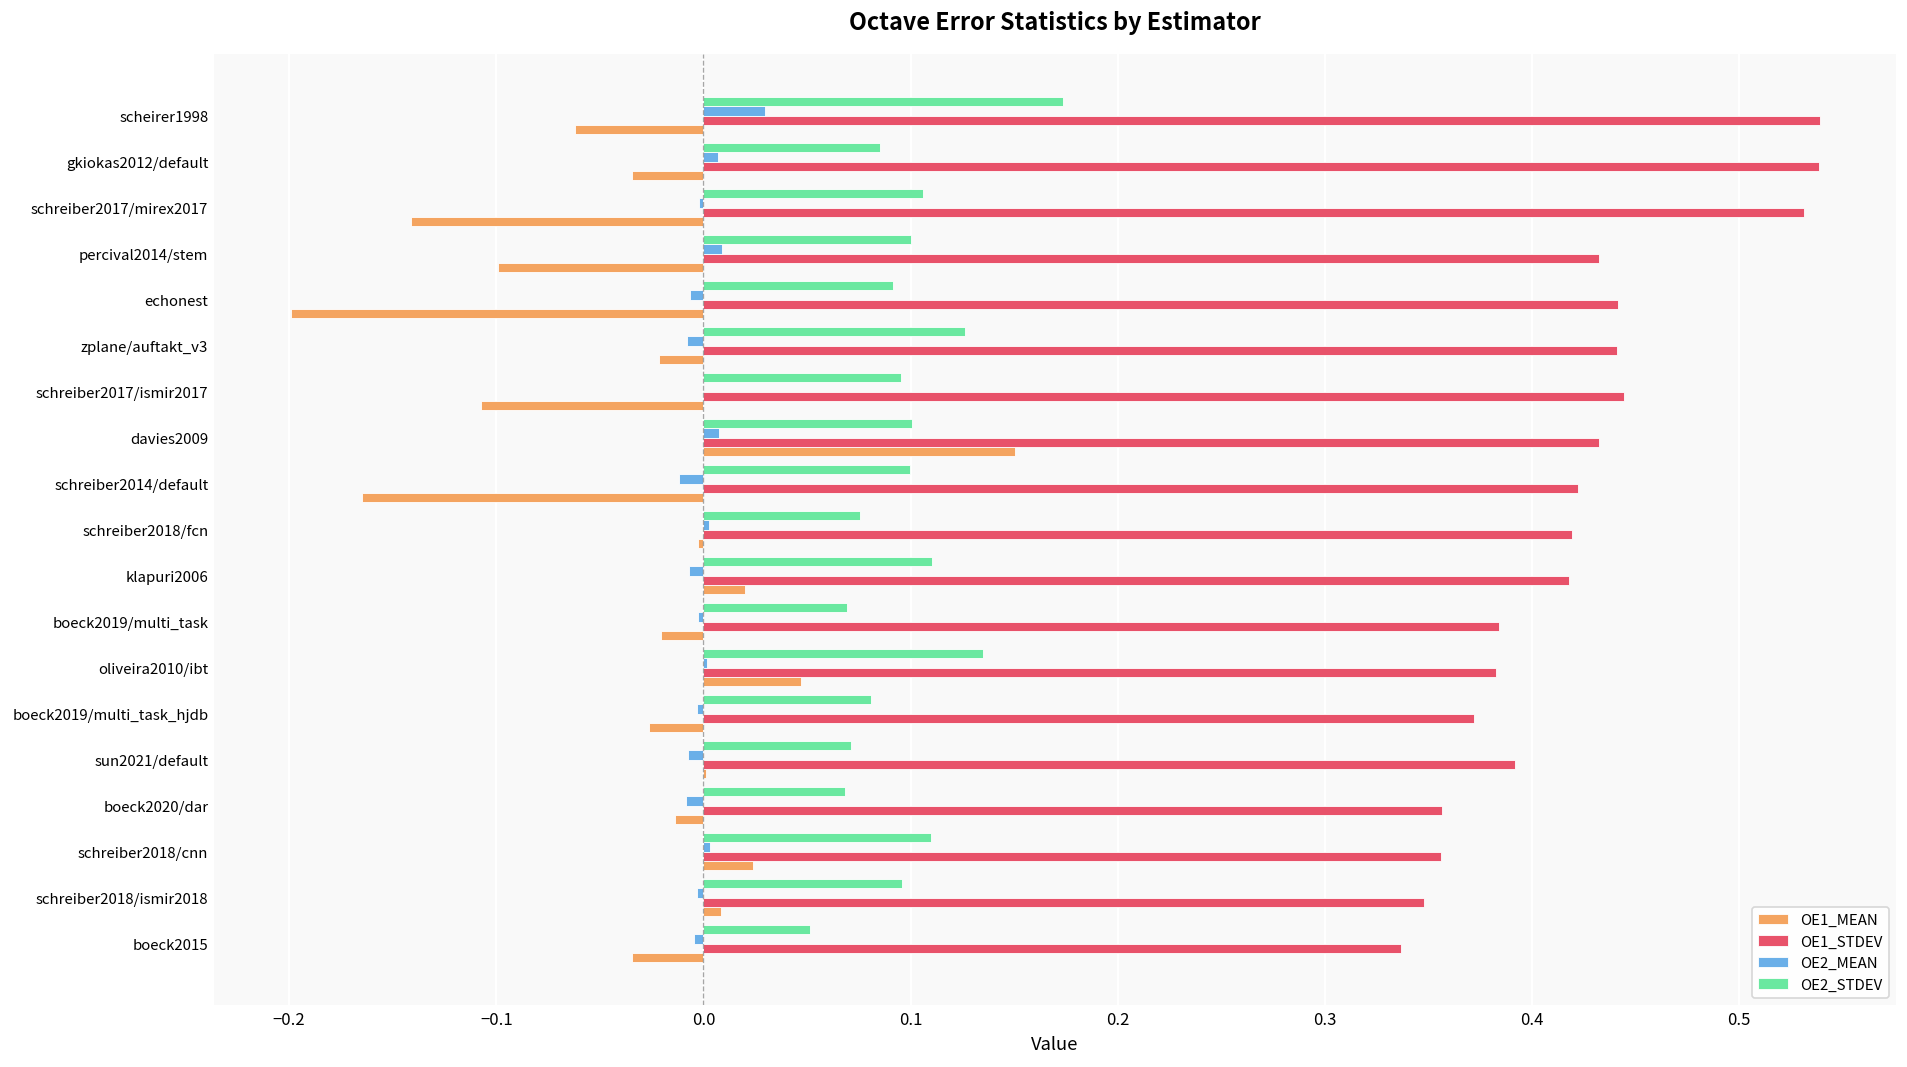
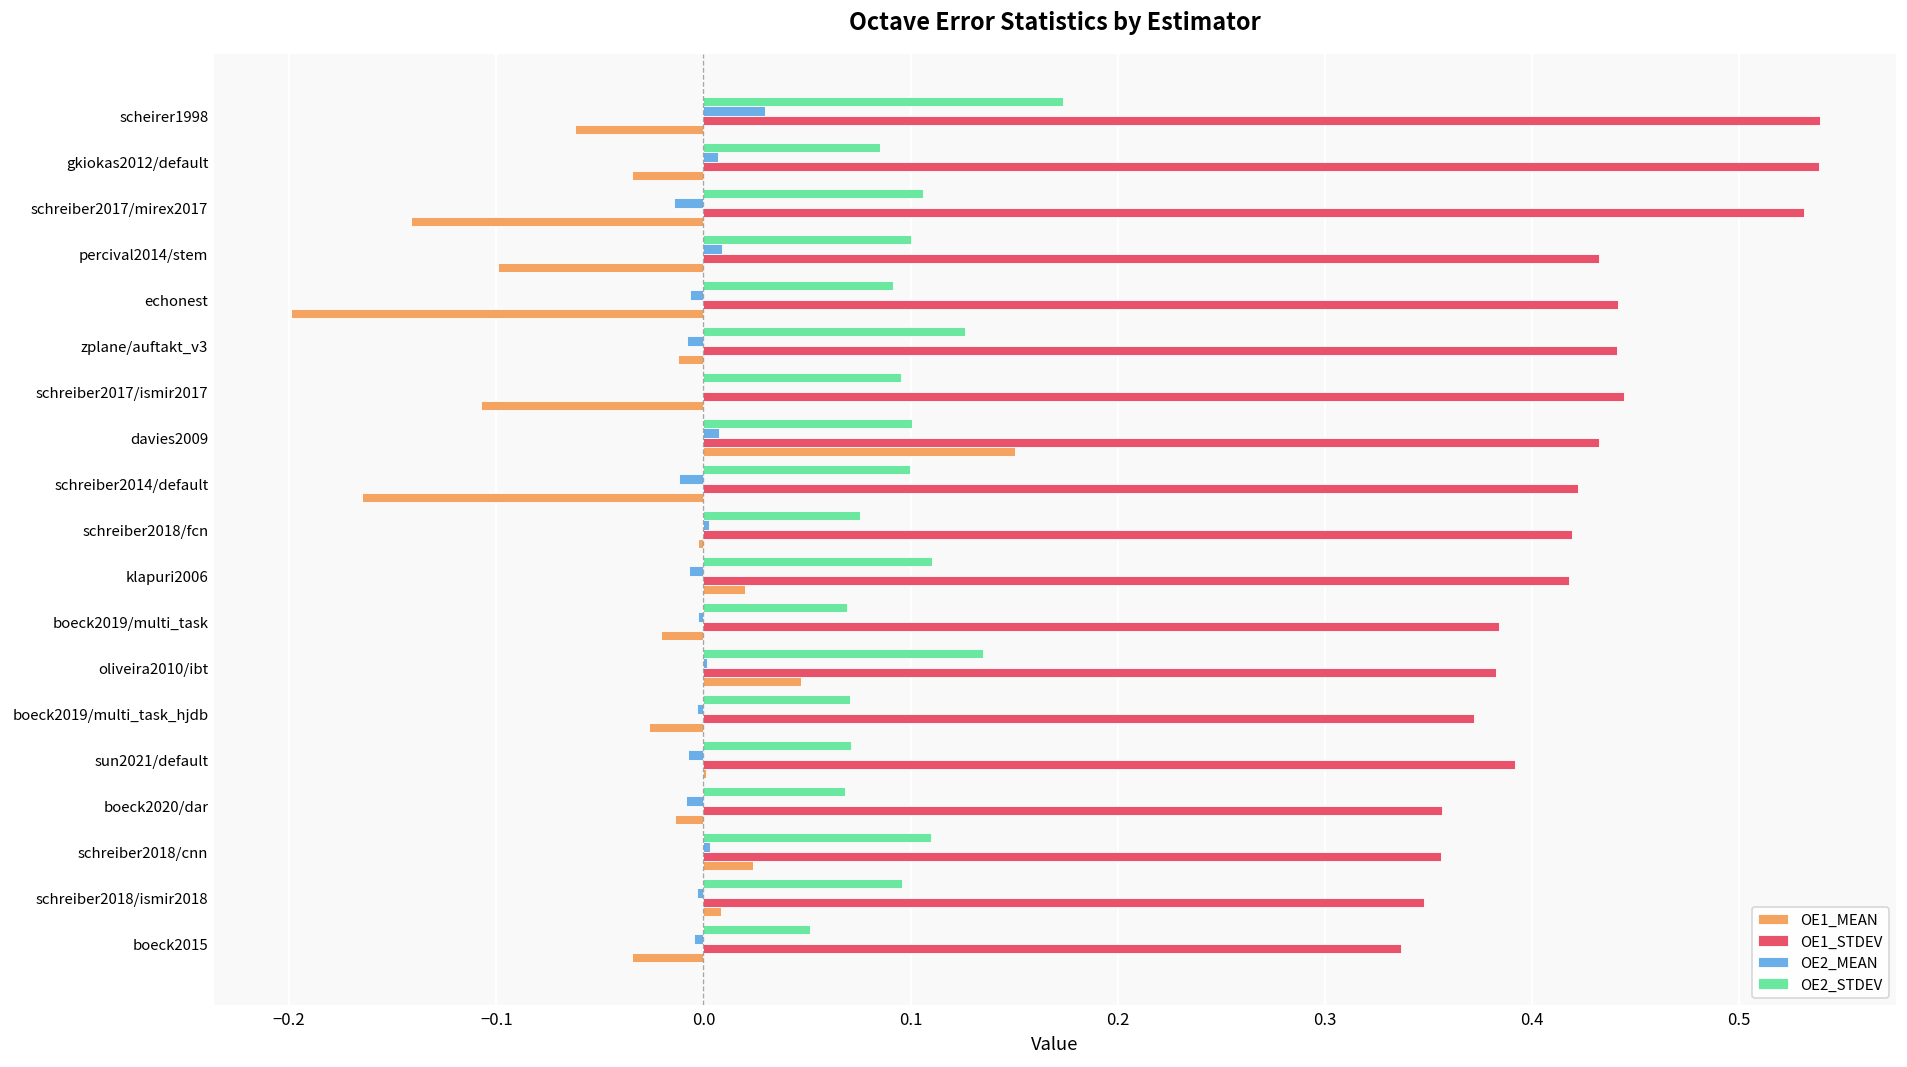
  {
    "OE1_MEAN": {
      "scheirer1998": -0.062,
      "gkiokas2012/default": -0.035,
      "schreiber2017/mirex2017": -0.141,
      "percival2014/stem": -0.099,
      "echonest": -0.199,
-     "zplane/auftakt_v3": -0.021,
+     "zplane/auftakt_v3": -0.012,
      "schreiber2017/ismir2017": -0.107,
      "davies2009": 0.150,
      "schreiber2014/default": -0.165,
      "schreiber2018/fcn": -0.003,
      "klapuri2006": 0.020,
      "boeck2019/multi_task": -0.021,
      "oliveira2010/ibt": 0.047,
      "boeck2019/multi_task_hjdb": -0.026,
      "boeck2020/dar": -0.014,
      "schreiber2018/cnn": 0.024,
      "schreiber2018/ismir2018": 0.009,
      "boeck2015": -0.034
    },
    "OE1_STDEV": {
      "scheirer1998": 0.539,
      "gkiokas2012/default": 0.538,
      "schreiber2017/mirex2017": 0.531,
      "percival2014/stem": 0.432,
      "echonest": 0.442,
      "zplane/auftakt_v3": 0.441,
      "schreiber2017/ismir2017": 0.445,
      "davies2009": 0.432,
      "schreiber2014/default": 0.422,
      "schreiber2018/fcn": 0.419,
      "klapuri2006": 0.418,
      "boeck2019/multi_task": 0.384,
      "oliveira2010/ibt": 0.383,
      "boeck2019/multi_task_hjdb": 0.372,
      "sun2021/default": 0.392,
      "boeck2020/dar": 0.357,
      "schreiber2018/cnn": 0.356,
      "schreiber2018/ismir2018": 0.348,
      "boeck2015": 0.337
    },
    "OE2_MEAN": {
      "scheirer1998": 0.030,
      "gkiokas2012/default": 0.007,
-     "schreiber2017/mirex2017": -0.002,
+     "schreiber2017/mirex2017": -0.014,
      "percival2014/stem": 0.009,
      "echonest": -0.007,
      "zplane/auftakt_v3": -0.008,
      "davies2009": 0.007,
      "schreiber2014/default": -0.012,
      "schreiber2018/fcn": 0.003,
      "klapuri2006": -0.007,
      "boeck2019/multi_task": -0.003,
      "oliveira2010/ibt": 0.002,
      "boeck2019/multi_task_hjdb": -0.003,
      "sun2021/default": -0.008,
      "boeck2020/dar": -0.009,
      "schreiber2018/cnn": 0.003,
      "schreiber2018/ismir2018": -0.003,
      "boeck2015": -0.005
    },
    "OE2_STDEV": {
      "scheirer1998": 0.174,
      "gkiokas2012/default": 0.085,
      "schreiber2017/mirex2017": 0.106,
      "percival2014/stem": 0.100,
      "echonest": 0.091,
      "zplane/auftakt_v3": 0.126,
      "schreiber2017/ismir2017": 0.096,
      "davies2009": 0.100,
      "schreiber2014/default": 0.100,
      "schreiber2018/fcn": 0.076,
      "klapuri2006": 0.111,
      "boeck2019/multi_task": 0.069,
      "oliveira2010/ibt": 0.135,
-     "boeck2019/multi_task_hjdb": 0.081,
+     "boeck2019/multi_task_hjdb": 0.071,
      "sun2021/default": 0.071,
      "boeck2020/dar": 0.068,
      "schreiber2018/cnn": 0.110,
      "schreiber2018/ismir2018": 0.096,
      "boeck2015": 0.051
    }
  }
